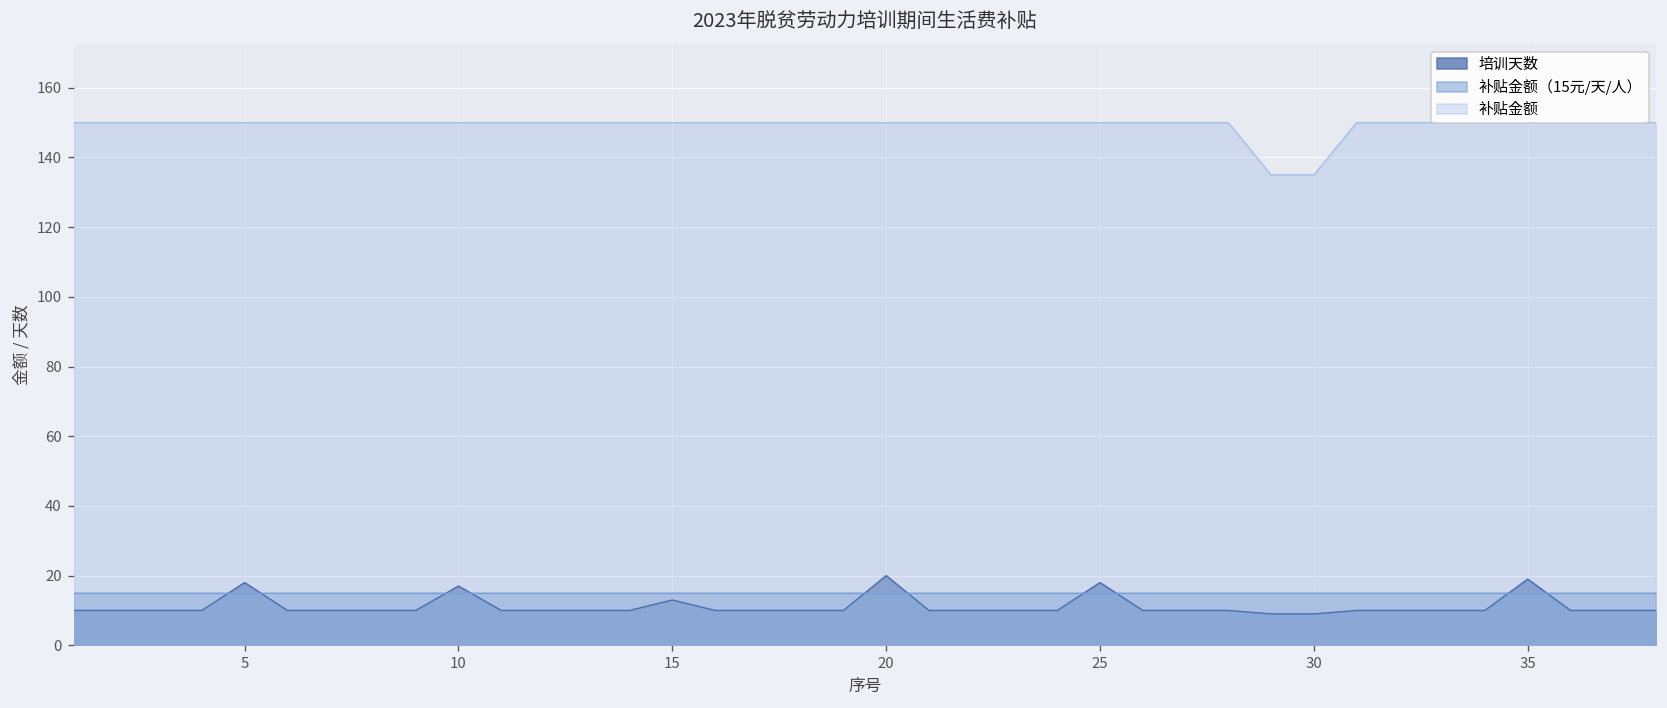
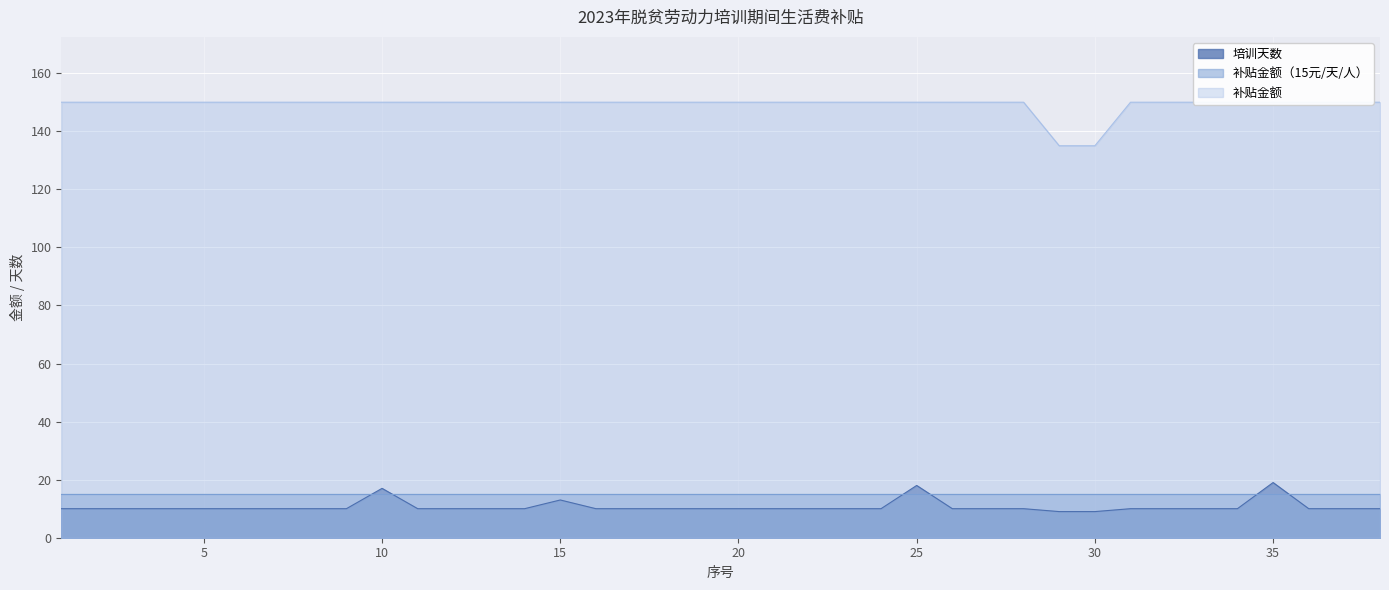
  {
    "培训天数": {
-     "5": 18,
+     "5": 10,
      "10": 17,
      "15": 13,
-     "20": 20,
+     "20": 10,
      "25": 18,
      "30": 9,
      "35": 19
    }
  }
